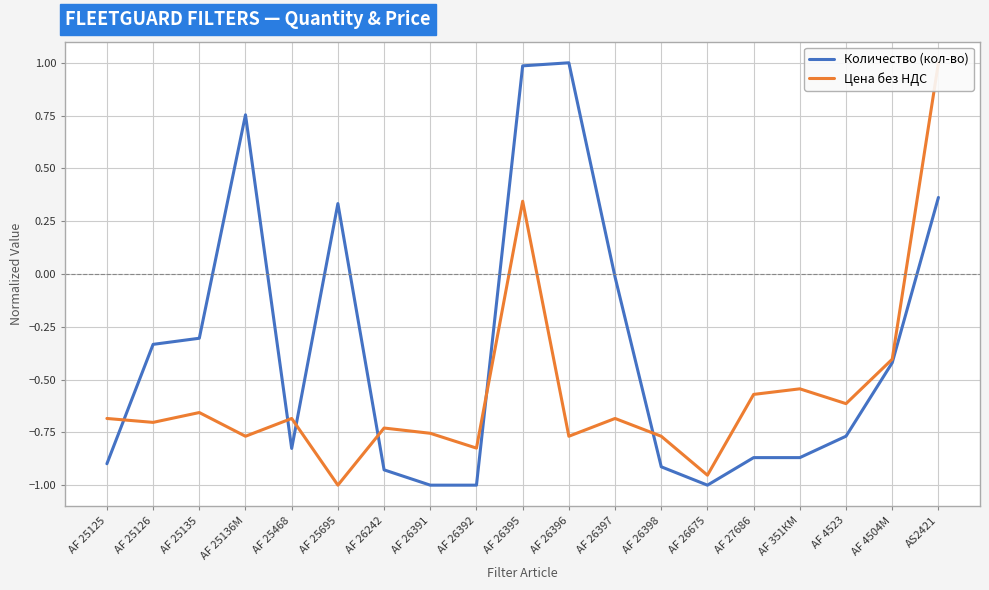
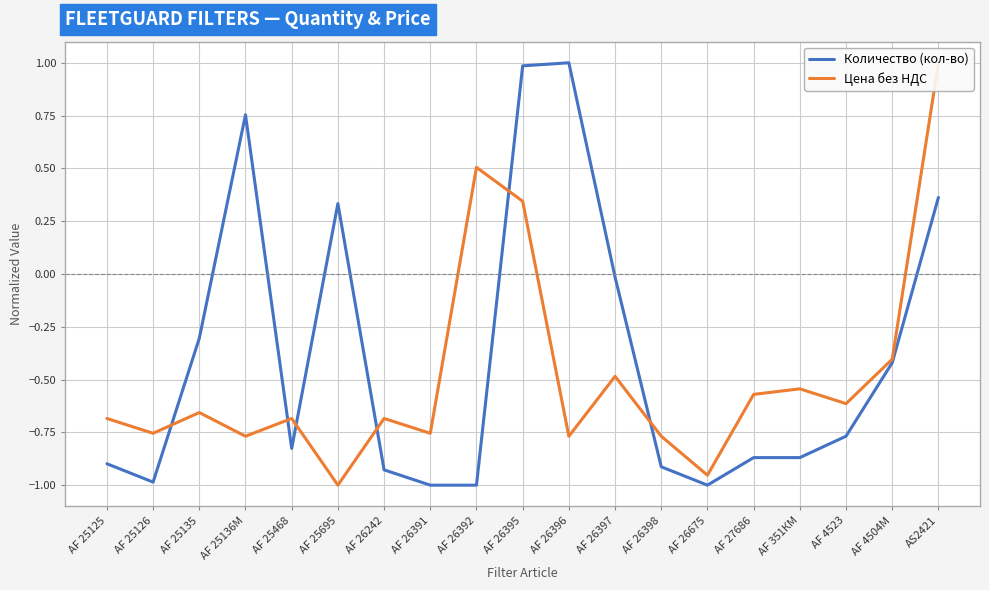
  {
    "Количество (кол-во)": {
      "AF 25125": -0.90,
-     "AF 25126": -0.33,
+     "AF 25126": -0.99,
      "AF 25135": -0.30,
      "AF 25136М": 0.75,
      "AF 25468": -0.83,
      "AF 25695": 0.33,
      "AF 26242": -0.93,
      "AF 26391": -1.00,
      "AF 26392": -1.00,
      "АF 26395": 0.99,
      "АF 26396": 1.00,
      "AF 26397": -0.01,
      "AF 26398": -0.91,
      "АF 26675": -1.00,
      "AF 27686": -0.87,
      "AF 351КМ": -0.87,
      "AF 4523": -0.77,
      "AF 4504M": -0.42,
      "AS2421": 0.36
    },
    "Цена без НДС": {
      "AF 25125": -0.68,
-     "AF 25126": -0.70,
+     "AF 25126": -0.75,
      "AF 25135": -0.66,
      "AF 25136М": -0.77,
      "AF 25468": -0.68,
      "AF 25695": -1.00,
-     "AF 26242": -0.73,
+     "AF 26242": -0.68,
      "AF 26391": -0.75,
-     "AF 26392": -0.82,
+     "AF 26392": 0.50,
      "АF 26395": 0.34,
      "АF 26396": -0.77,
-     "AF 26397": -0.68,
+     "AF 26397": -0.48,
      "AF 26398": -0.77,
      "АF 26675": -0.95,
      "AF 27686": -0.57,
      "AF 351КМ": -0.54,
      "AF 4523": -0.61,
      "AF 4504M": -0.40
    }
  }
